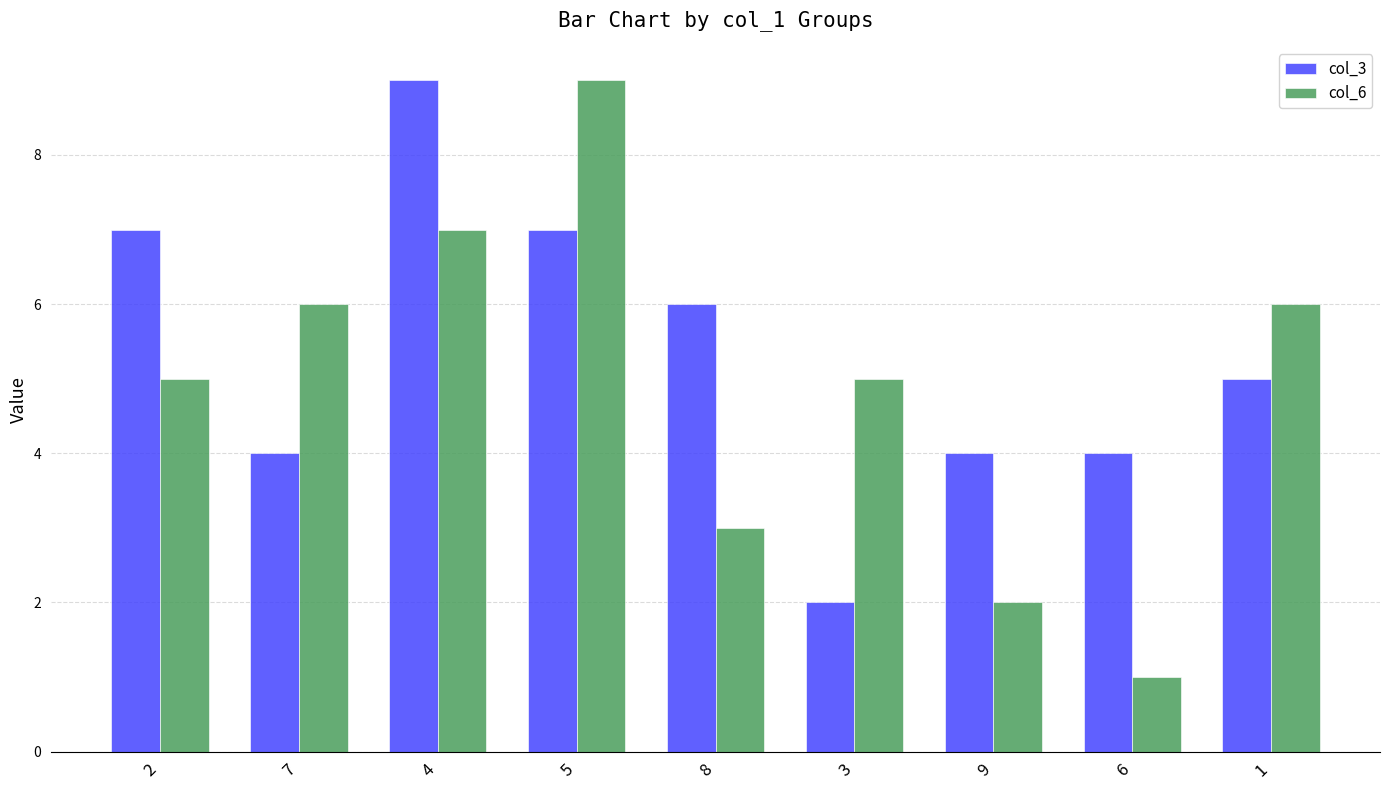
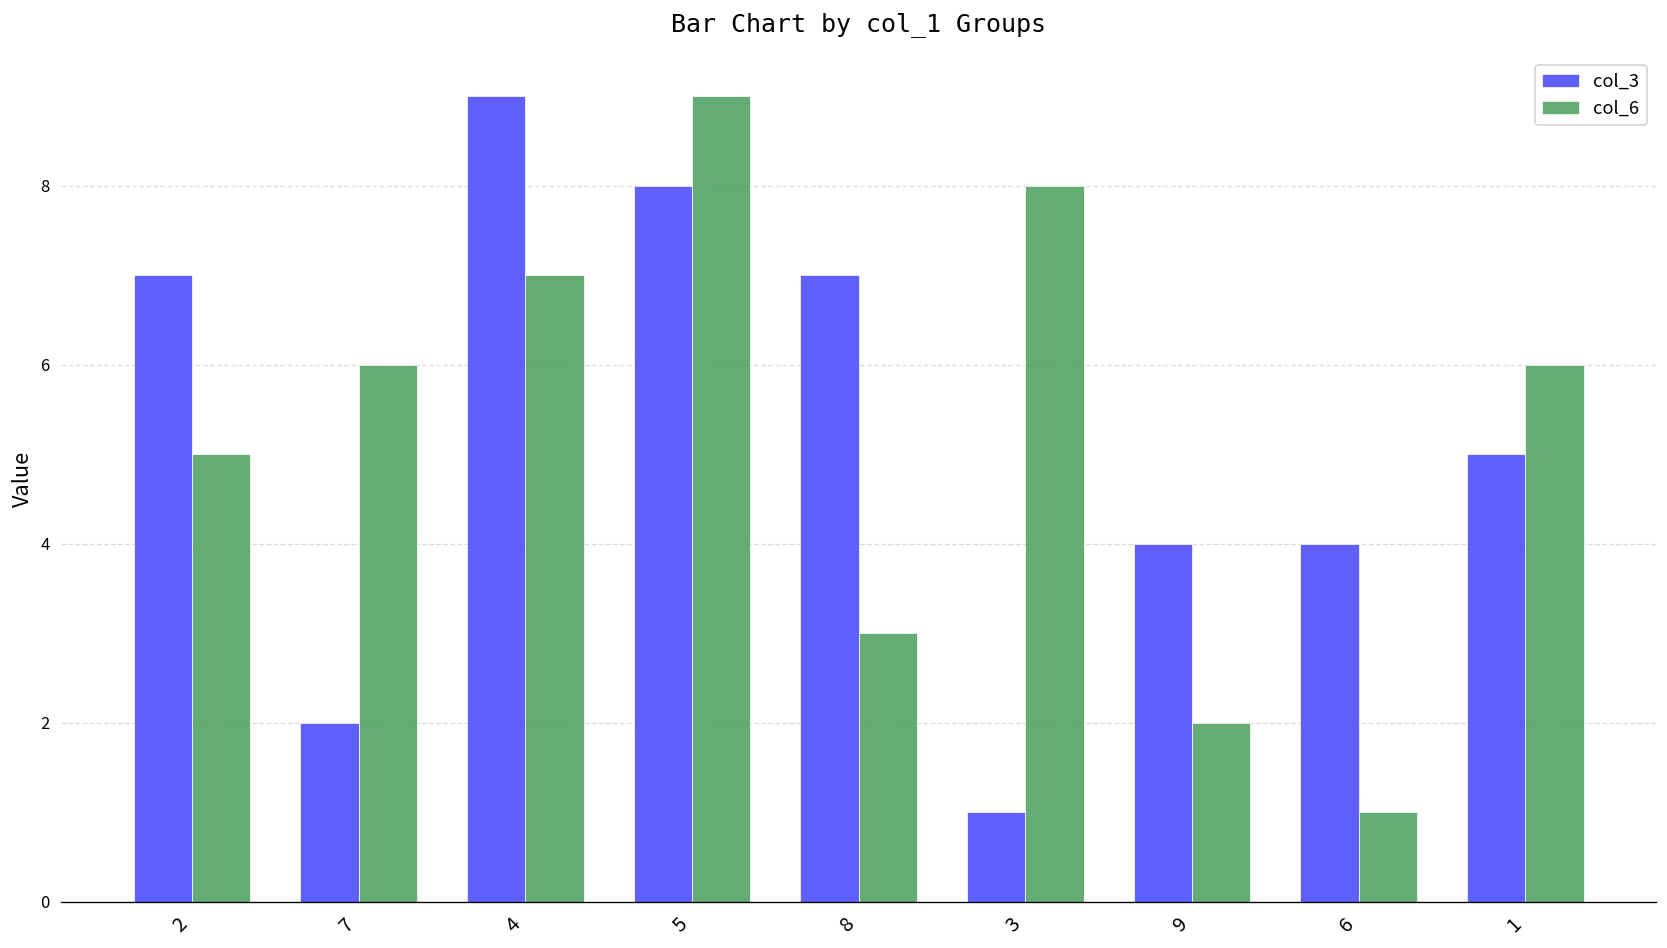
  {
    "col_3": {
      "2": 7,
-     "7": 4,
+     "7": 2,
      "4": 9,
-     "5": 7,
-     "8": 6,
-     "3": 2,
+     "5": 8,
+     "8": 7,
+     "3": 1,
      "9": 4,
      "6": 4,
      "1": 5
    },
    "col_6": {
      "2": 5,
      "7": 6,
      "4": 7,
      "5": 9,
      "8": 3,
-     "3": 5,
+     "3": 8,
      "9": 2,
      "6": 1,
      "1": 6
    }
  }
